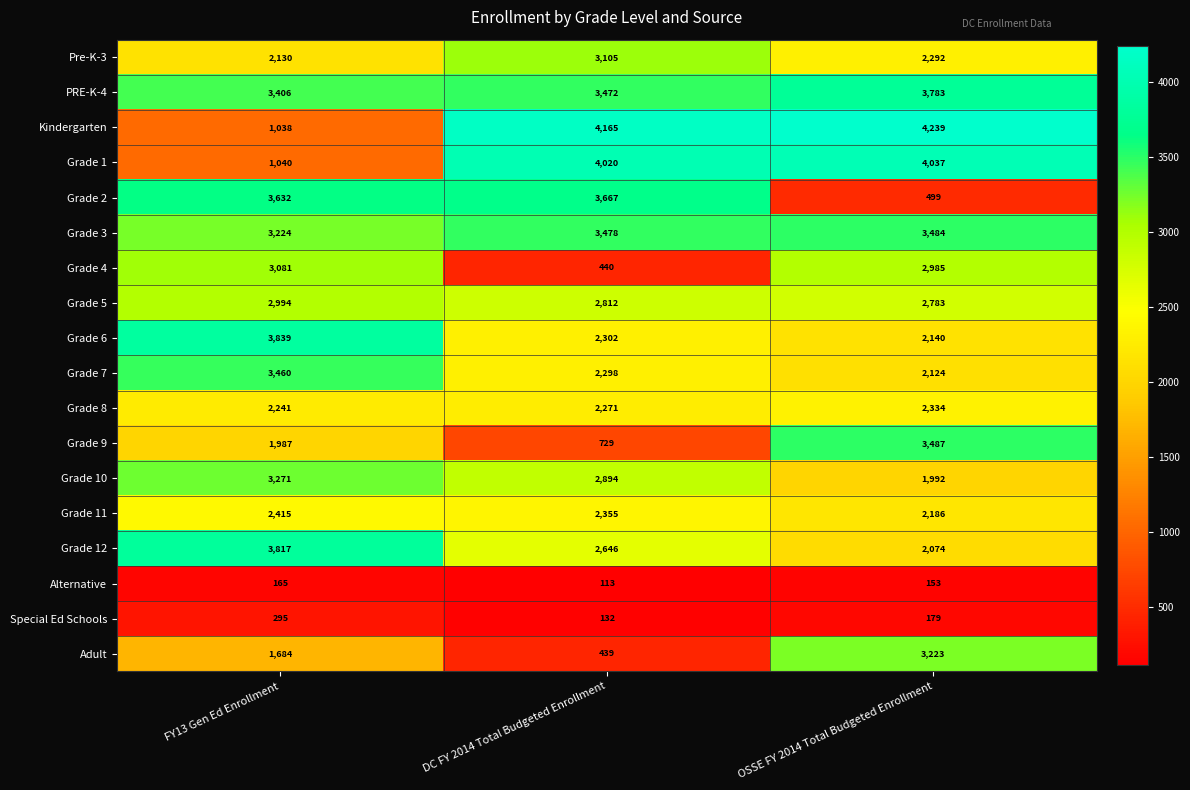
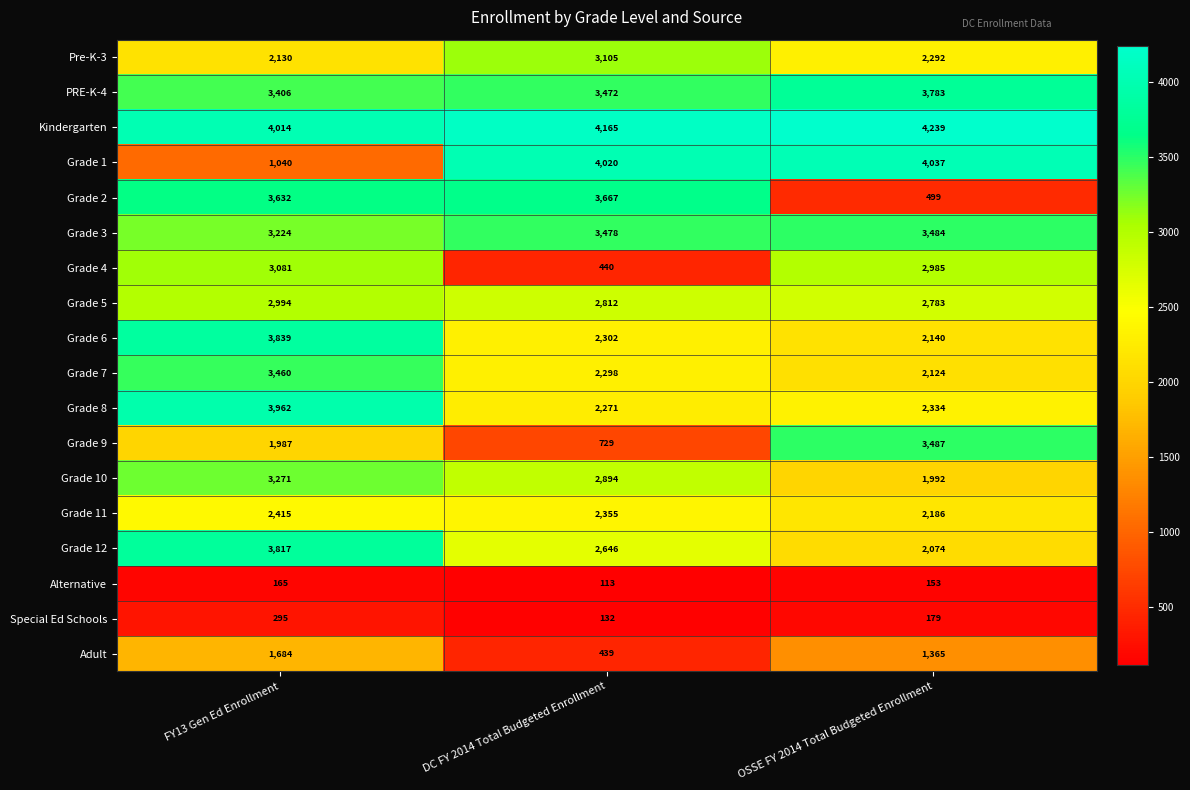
  {
    "Pre-K-3": {
      "FY13 Gen Ed Enrollment": "2,130",
      "DC FY 2014 Total Budgeted Enrollment": "3,105",
      "OSSE FY 2014 Total Budgeted Enrollment": "2,292"
    },
    "PRE-K-4": {
      "FY13 Gen Ed Enrollment": "3,406",
      "DC FY 2014 Total Budgeted Enrollment": "3,472",
      "OSSE FY 2014 Total Budgeted Enrollment": "3,783"
    },
    "Kindergarten": {
-     "FY13 Gen Ed Enrollment": "1,038",
+     "FY13 Gen Ed Enrollment": "4,014",
      "DC FY 2014 Total Budgeted Enrollment": "4,165",
      "OSSE FY 2014 Total Budgeted Enrollment": "4,239"
    },
    "Grade 1": {
      "FY13 Gen Ed Enrollment": "1,040",
      "DC FY 2014 Total Budgeted Enrollment": "4,020",
      "OSSE FY 2014 Total Budgeted Enrollment": "4,037"
    },
    "Grade 2": {
      "FY13 Gen Ed Enrollment": "3,632",
      "DC FY 2014 Total Budgeted Enrollment": "3,667",
      "OSSE FY 2014 Total Budgeted Enrollment": "499"
    },
    "Grade 3": {
      "FY13 Gen Ed Enrollment": "3,224",
      "DC FY 2014 Total Budgeted Enrollment": "3,478",
      "OSSE FY 2014 Total Budgeted Enrollment": "3,484"
    },
    "Grade 4": {
      "FY13 Gen Ed Enrollment": "3,081",
      "DC FY 2014 Total Budgeted Enrollment": "440",
      "OSSE FY 2014 Total Budgeted Enrollment": "2,985"
    },
    "Grade 5": {
      "FY13 Gen Ed Enrollment": "2,994",
      "DC FY 2014 Total Budgeted Enrollment": "2,812",
      "OSSE FY 2014 Total Budgeted Enrollment": "2,783"
    },
    "Grade 6": {
      "FY13 Gen Ed Enrollment": "3,839",
      "DC FY 2014 Total Budgeted Enrollment": "2,302",
      "OSSE FY 2014 Total Budgeted Enrollment": "2,140"
    },
    "Grade 7": {
      "FY13 Gen Ed Enrollment": "3,460",
      "DC FY 2014 Total Budgeted Enrollment": "2,298",
      "OSSE FY 2014 Total Budgeted Enrollment": "2,124"
    },
    "Grade 8": {
-     "FY13 Gen Ed Enrollment": "2,241",
+     "FY13 Gen Ed Enrollment": "3,962",
      "DC FY 2014 Total Budgeted Enrollment": "2,271",
      "OSSE FY 2014 Total Budgeted Enrollment": "2,334"
    },
    "Grade 9": {
      "FY13 Gen Ed Enrollment": "1,987",
      "DC FY 2014 Total Budgeted Enrollment": "729",
      "OSSE FY 2014 Total Budgeted Enrollment": "3,487"
    },
    "Grade 10": {
      "FY13 Gen Ed Enrollment": "3,271",
      "DC FY 2014 Total Budgeted Enrollment": "2,894",
      "OSSE FY 2014 Total Budgeted Enrollment": "1,992"
    },
    "Grade 11": {
      "FY13 Gen Ed Enrollment": "2,415",
      "DC FY 2014 Total Budgeted Enrollment": "2,355",
      "OSSE FY 2014 Total Budgeted Enrollment": "2,186"
    },
    "Grade 12": {
      "FY13 Gen Ed Enrollment": "3,817",
      "DC FY 2014 Total Budgeted Enrollment": "2,646",
      "OSSE FY 2014 Total Budgeted Enrollment": "2,074"
    },
    "Alternative": {
      "FY13 Gen Ed Enrollment": "165",
      "DC FY 2014 Total Budgeted Enrollment": "113",
      "OSSE FY 2014 Total Budgeted Enrollment": "153"
    },
    "Special Ed Schools": {
      "FY13 Gen Ed Enrollment": "295",
      "DC FY 2014 Total Budgeted Enrollment": "132",
      "OSSE FY 2014 Total Budgeted Enrollment": "179"
    },
    "Adult": {
      "FY13 Gen Ed Enrollment": "1,684",
      "DC FY 2014 Total Budgeted Enrollment": "439",
-     "OSSE FY 2014 Total Budgeted Enrollment": "3,223"
+     "OSSE FY 2014 Total Budgeted Enrollment": "1,365"
    }
  }
